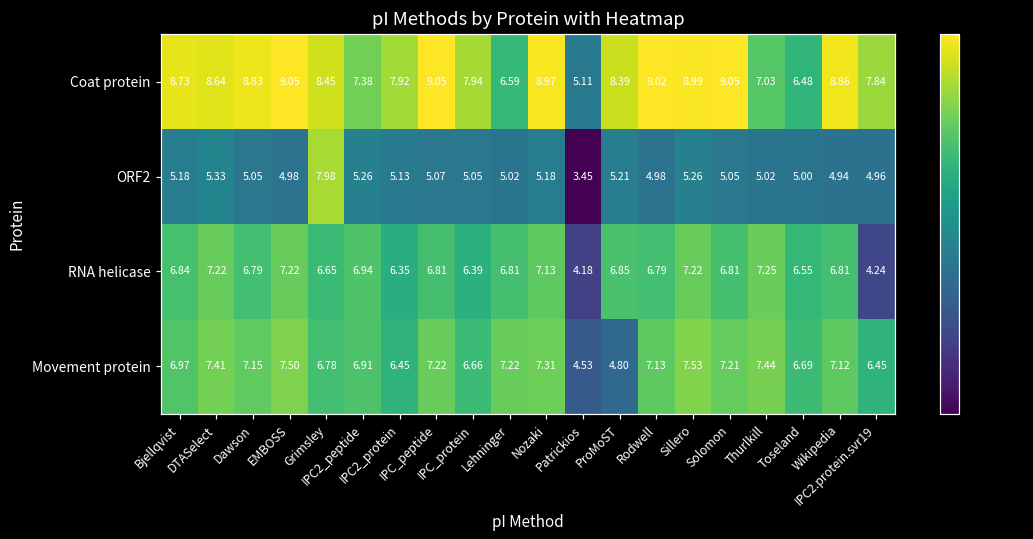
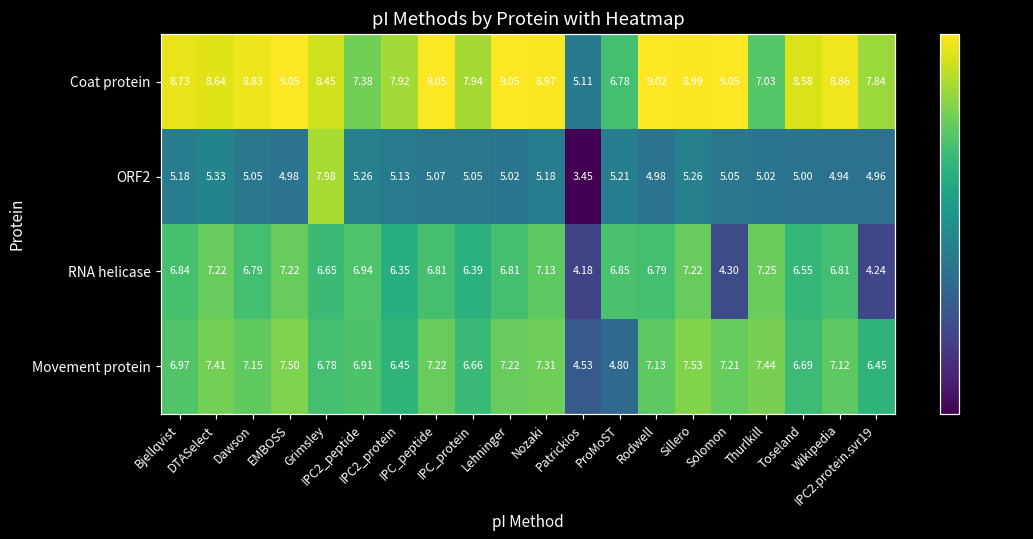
  {
    "Coat protein": {
      "Bjellqvist": 8.73,
      "DTASelect": 8.64,
      "Dawson": 8.83,
      "EMBOSS": 9.05,
      "Grimsley": 8.45,
      "IPC2_peptide": 7.38,
      "IPC2_protein": 7.92,
      "IPC_peptide": 9.05,
      "IPC_protein": 7.94,
-     "Lehninger": 6.59,
+     "Lehninger": 9.05,
      "Nozaki": 8.97,
      "Patrickios": 5.11,
-     "ProMoST": 8.39,
+     "ProMoST": 6.78,
      "Rodwell": 9.02,
      "Sillero": 8.99,
      "Solomon": 9.05,
      "Thurlkill": 7.03,
-     "Toseland": 6.48,
+     "Toseland": 8.58,
      "Wikipedia": 8.86,
      "IPC2.protein.svr19": 7.84
    },
    "ORF2": {
      "Bjellqvist": 5.18,
      "DTASelect": 5.33,
      "Dawson": 5.05,
      "EMBOSS": 4.98,
      "Grimsley": 7.98,
      "IPC2_peptide": 5.26,
      "IPC2_protein": 5.13,
      "IPC_peptide": 5.07,
      "IPC_protein": 5.05,
      "Lehninger": 5.02,
      "Nozaki": 5.18,
      "Patrickios": 3.45,
      "ProMoST": 5.21,
      "Rodwell": 4.98,
      "Sillero": 5.26,
      "Solomon": 5.05,
      "Thurlkill": 5.02,
      "Toseland": 5.00,
      "Wikipedia": 4.94,
      "IPC2.protein.svr19": 4.96
    },
    "RNA helicase": {
      "Bjellqvist": 6.84,
      "DTASelect": 7.22,
      "Dawson": 6.79,
      "EMBOSS": 7.22,
      "Grimsley": 6.65,
      "IPC2_peptide": 6.94,
      "IPC2_protein": 6.35,
      "IPC_peptide": 6.81,
      "IPC_protein": 6.39,
      "Lehninger": 6.81,
      "Nozaki": 7.13,
      "Patrickios": 4.18,
      "ProMoST": 6.85,
      "Rodwell": 6.79,
      "Sillero": 7.22,
-     "Solomon": 6.81,
+     "Solomon": 4.30,
      "Thurlkill": 7.25,
      "Toseland": 6.55,
      "Wikipedia": 6.81,
      "IPC2.protein.svr19": 4.24
    },
    "Movement protein": {
      "Bjellqvist": 6.97,
      "DTASelect": 7.41,
      "Dawson": 7.15,
      "EMBOSS": 7.50,
      "Grimsley": 6.78,
      "IPC2_peptide": 6.91,
      "IPC2_protein": 6.45,
      "IPC_peptide": 7.22,
      "IPC_protein": 6.66,
      "Lehninger": 7.22,
      "Nozaki": 7.31,
      "Patrickios": 4.53,
      "ProMoST": 4.80,
      "Rodwell": 7.13,
      "Sillero": 7.53,
      "Solomon": 7.21,
      "Thurlkill": 7.44,
      "Toseland": 6.69,
      "Wikipedia": 7.12,
      "IPC2.protein.svr19": 6.45
    }
  }
